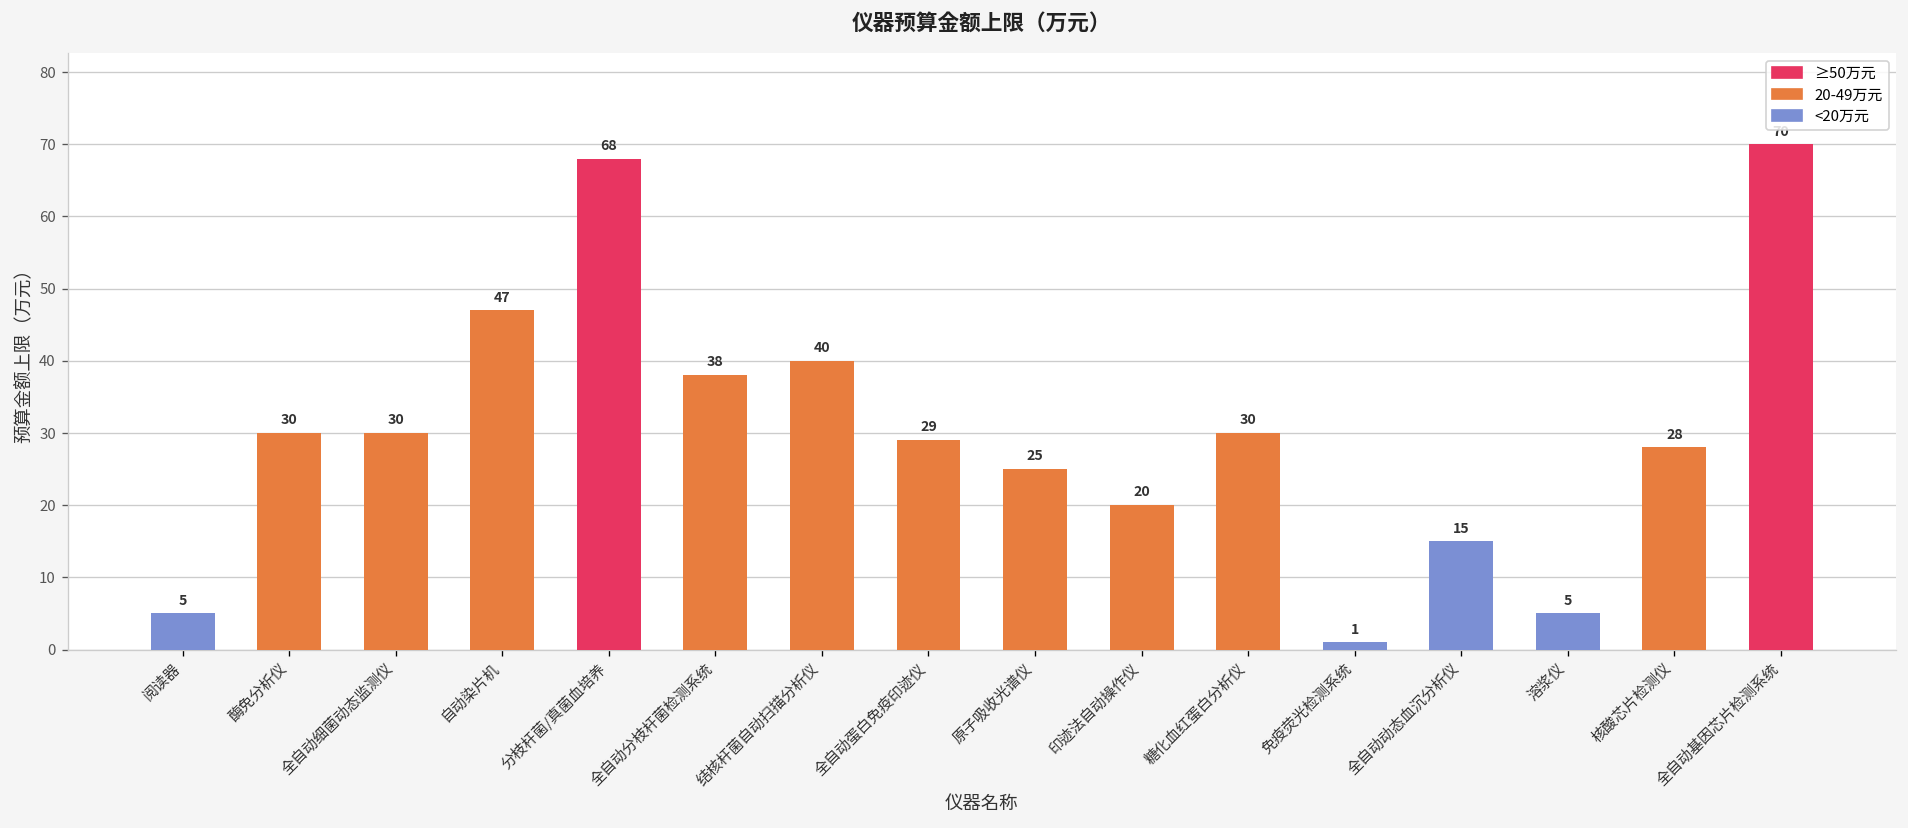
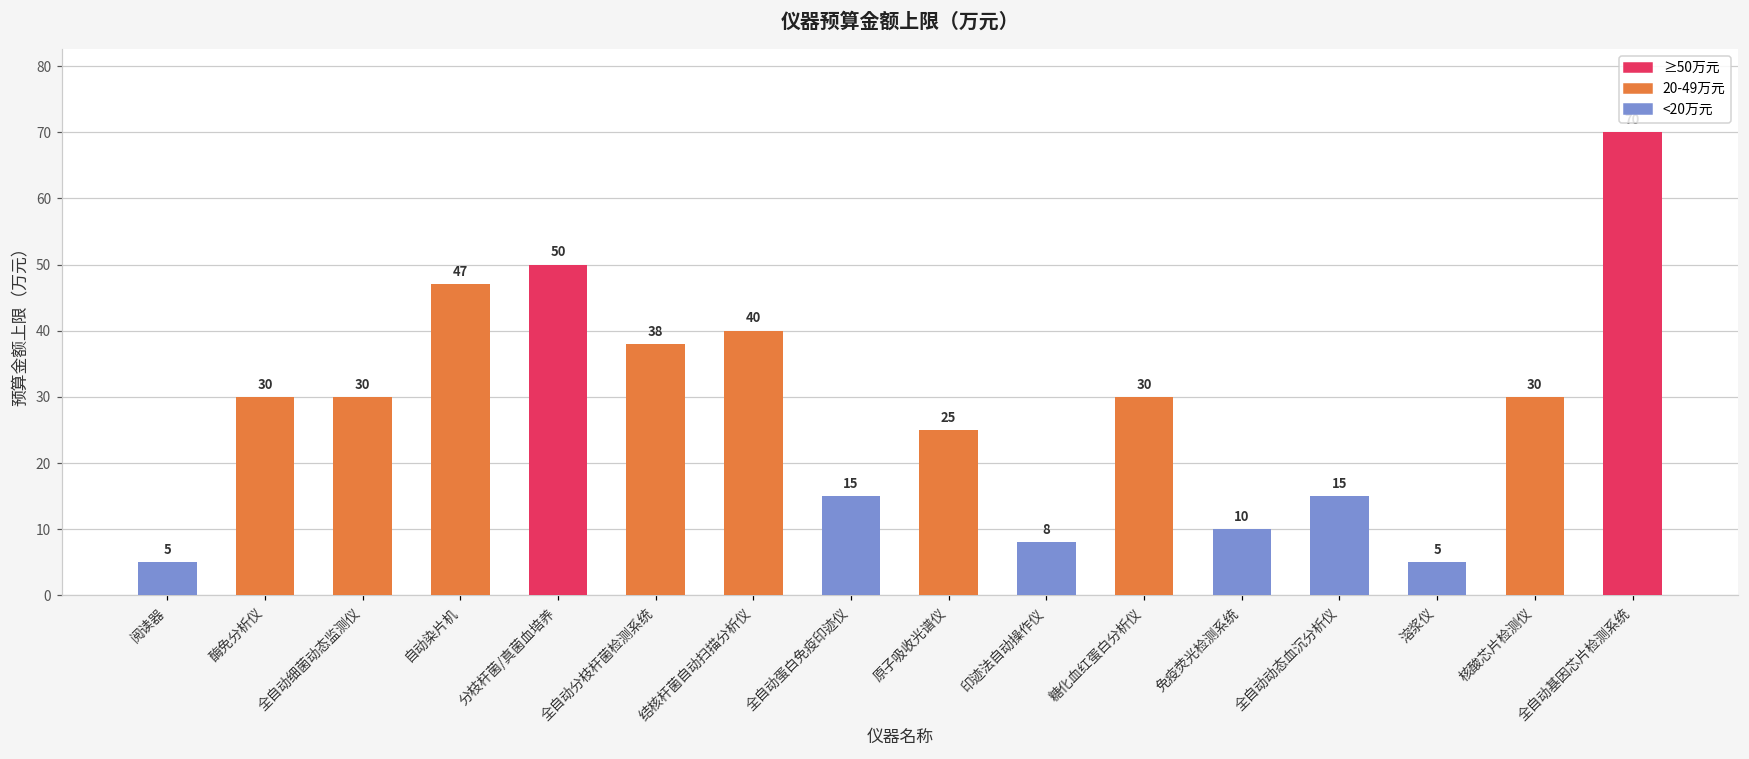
  {
    "阅读器": 5,
    "酶免分析仪": 30,
    "全自动细菌动态监测仪": 30,
    "自动染片机": 47,
-   "分枝杆菌/真菌血培养": 68,
+   "分枝杆菌/真菌血培养": 50,
    "全自动分枝杆菌检测系统": 38,
    "结核杆菌自动扫描分析仪": 40,
-   "全自动蛋白免疫印迹仪": 29,
+   "全自动蛋白免疫印迹仪": 15,
    "原子吸收光谱仪": 25,
-   "印迹法自动操作仪": 20,
+   "印迹法自动操作仪": 8,
    "糖化血红蛋白分析仪": 30,
-   "免疫荧光检测系统": 1,
+   "免疫荧光检测系统": 10,
    "全自动动态血沉分析仪": 15,
    "溶浆仪": 5,
-   "核酸芯片检测仪": 28
+   "核酸芯片检测仪": 30
  }
